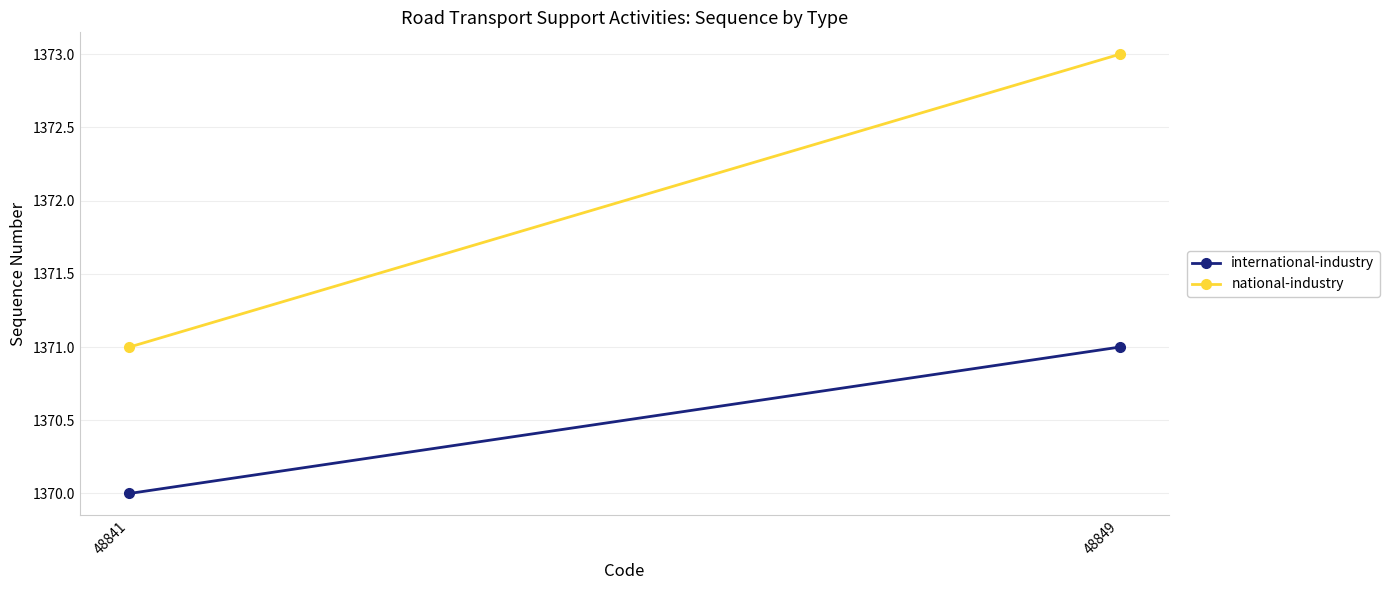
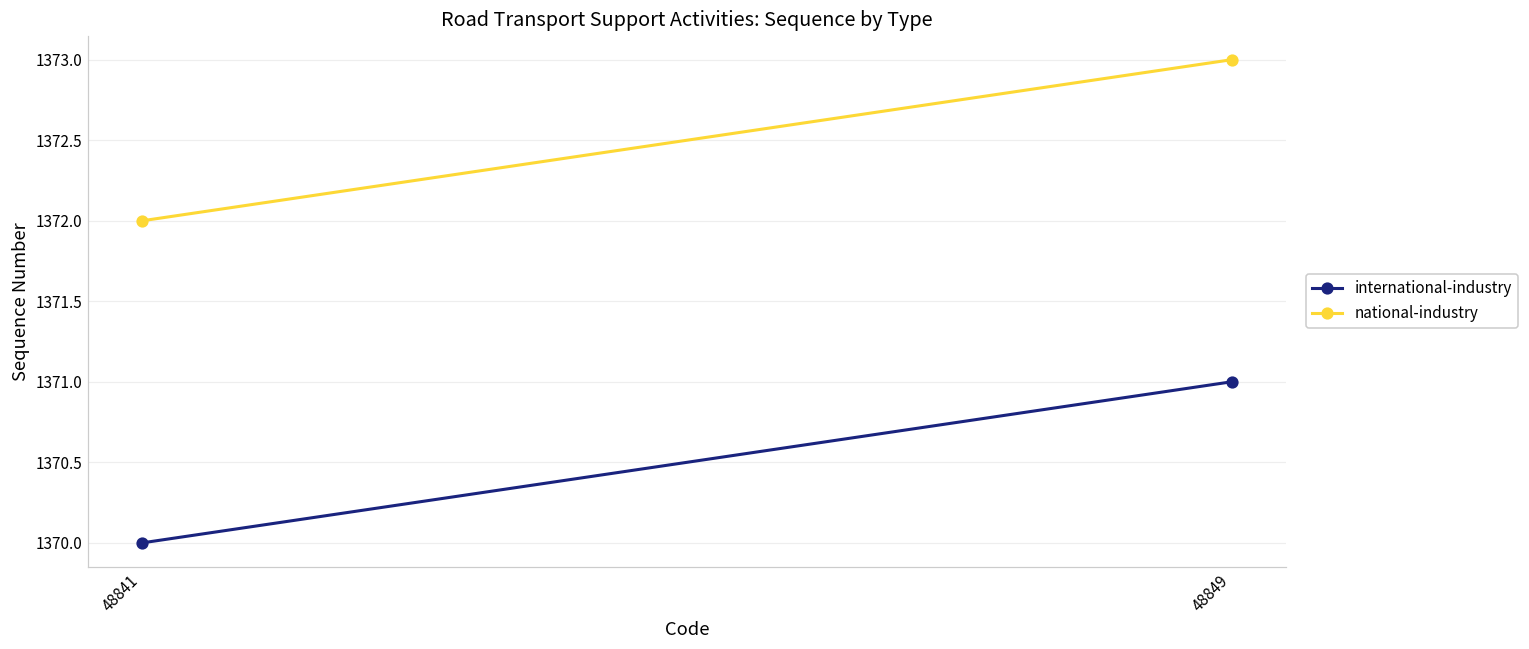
  {
    "international-industry": {
      "48841": 1370,
      "48849": 1371
    },
    "national-industry": {
-     "48841": 1371,
+     "48841": 1372,
      "48849": 1373
    }
  }
